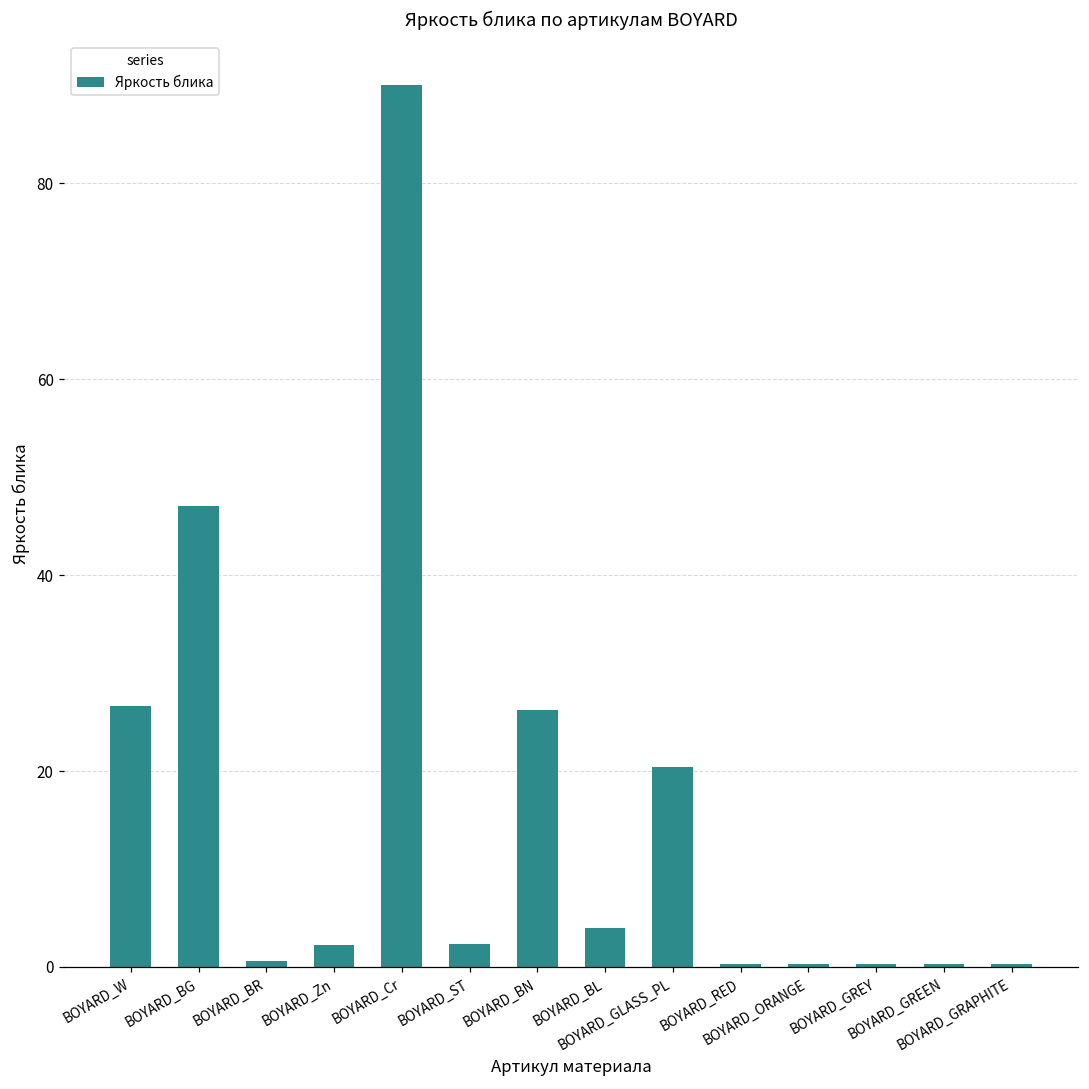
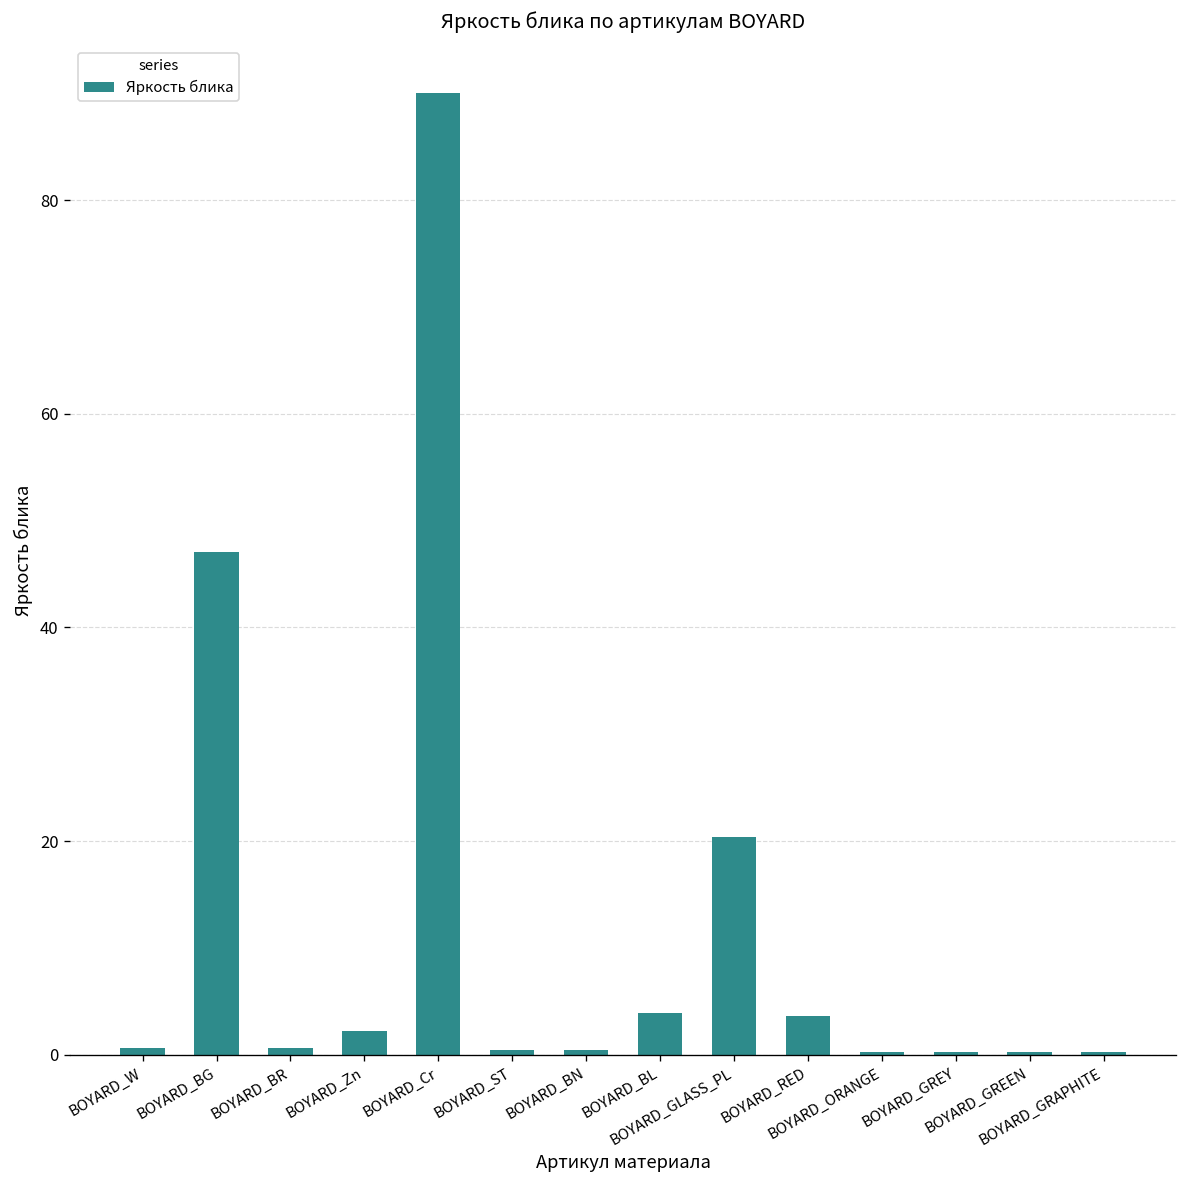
  {
-   "BOYARD_W": 27,
+   "BOYARD_W": 1,
    "BOYARD_BG": 47,
    "BOYARD_BR": 1,
    "BOYARD_Zn": 2,
    "BOYARD_Cr": 90,
-   "BOYARD_ST": 2,
-   "BOYARD_BN": 26,
+   "BOYARD_ST": 0,
+   "BOYARD_BN": 0,
    "BOYARD_BL": 4,
    "BOYARD_GLASS_PL": 20,
-   "BOYARD_RED": 0,
+   "BOYARD_RED": 4,
    "BOYARD_ORANGE": 0,
    "BOYARD_GREY": 0,
    "BOYARD_GREEN": 0,
    "BOYARD_GRAPHITE": 0
  }
